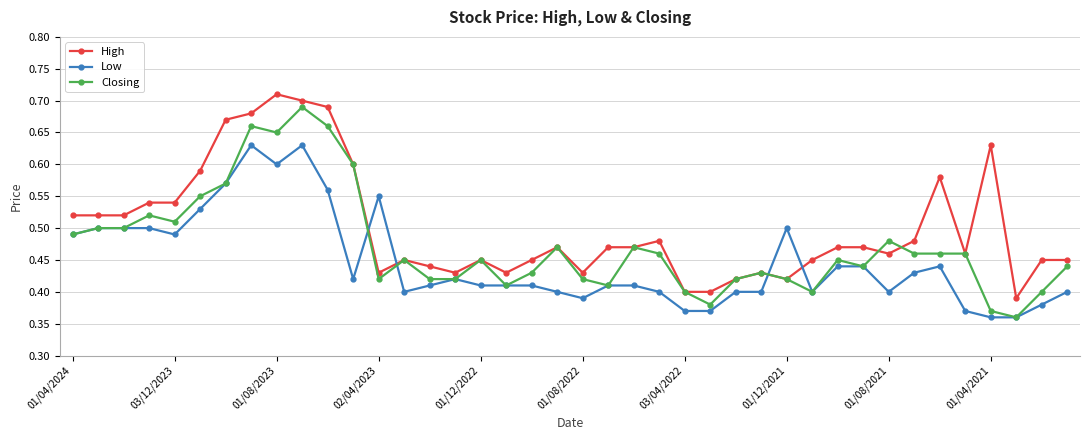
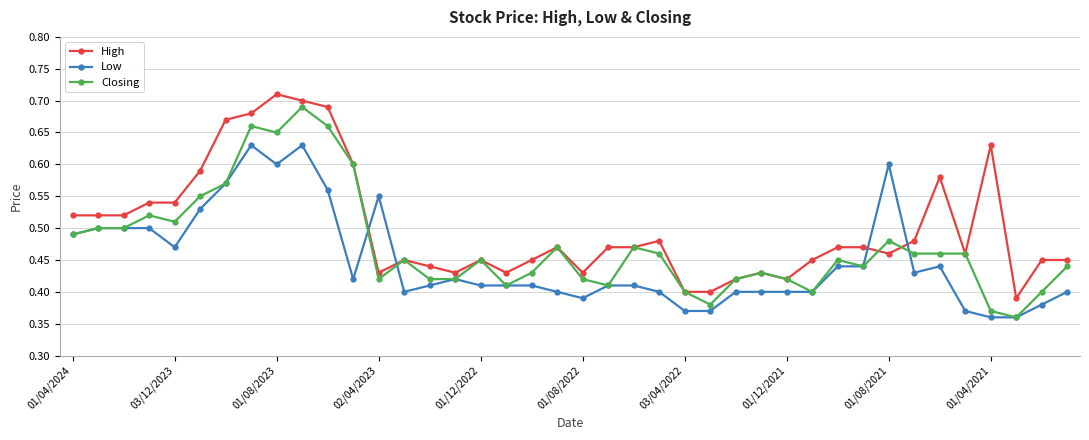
  {
    "High": {
      "01/04/2024": 0.52,
      "03/12/2023": 0.54,
      "01/08/2023": 0.71,
      "02/04/2023": 0.43,
      "01/08/2022": 0.43,
      "01/08/2021": 0.46,
      "01/04/2021": 0.63
    },
    "Low": {
-     "03/12/2023": 0.49,
+     "03/12/2023": 0.47,
      "01/08/2023": 0.60,
      "02/04/2023": 0.55,
      "01/12/2022": 0.41,
      "01/08/2022": 0.39,
      "03/04/2022": 0.37,
-     "01/12/2021": 0.5,
-     "01/08/2021": 0.4,
+     "01/12/2021": 0.4,
+     "01/08/2021": 0.6,
      "01/04/2021": 0.36
    },
    "Closing": {
      "03/12/2023": 0.51,
      "01/08/2023": 0.65,
      "02/04/2023": 0.42,
      "01/08/2022": 0.42,
      "01/08/2021": 0.48,
      "01/04/2021": 0.37
    }
  }
